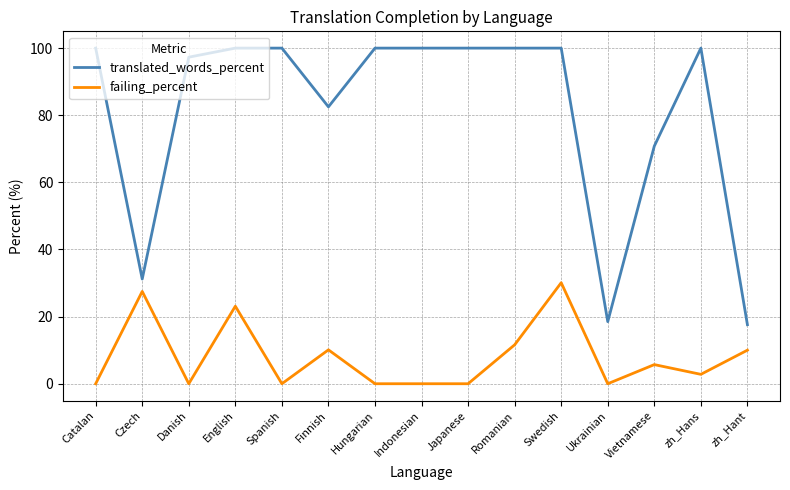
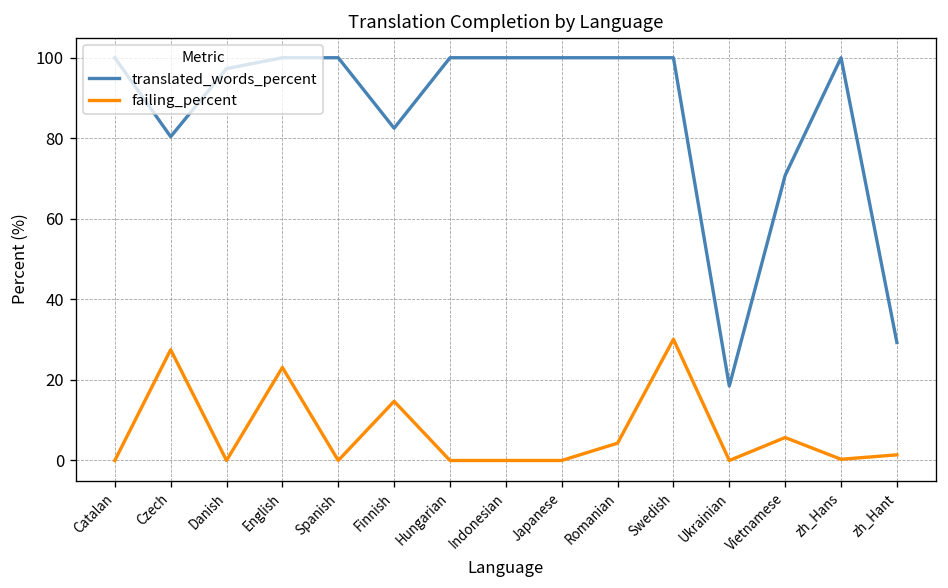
  {
    "translated_words_percent": {
-     "Czech": 31,
+     "Czech": 80,
      "Spanish": 100,
      "Finnish": 83,
      "Hungarian": 100,
      "Indonesian": 100,
      "Japanese": 100,
      "Romanian": 100,
      "Swedish": 100,
      "Ukrainian": 19,
      "Vietnamese": 71,
      "zh_Hans": 100,
-     "zh_Hant": 18
+     "zh_Hant": 29
    },
    "failing_percent": {
      "Catalan": 0,
      "Czech": 28,
      "Danish": 0,
      "English": 23,
      "Spanish": 0,
-     "Finnish": 10,
+     "Finnish": 15,
      "Hungarian": 0,
      "Indonesian": 0,
      "Japanese": 0,
-     "Romanian": 12,
+     "Romanian": 4,
      "Swedish": 30,
      "Ukrainian": 0,
      "Vietnamese": 6,
-     "zh_Hans": 3,
-     "zh_Hant": 10
+     "zh_Hans": 0,
+     "zh_Hant": 1
    }
  }
